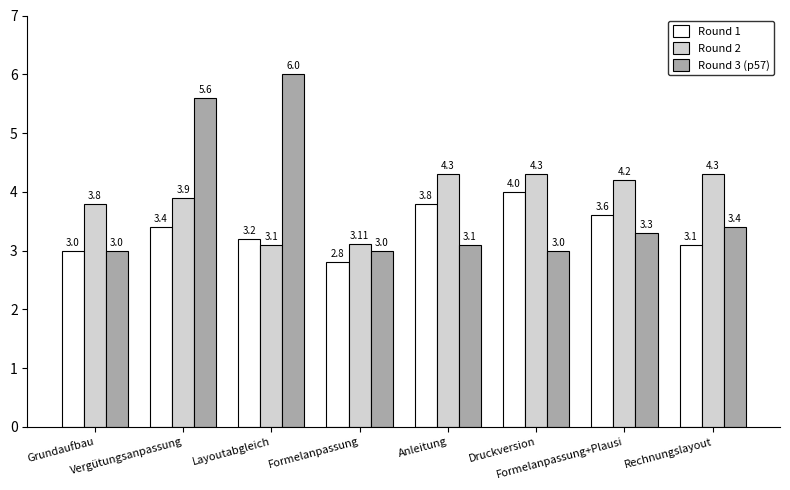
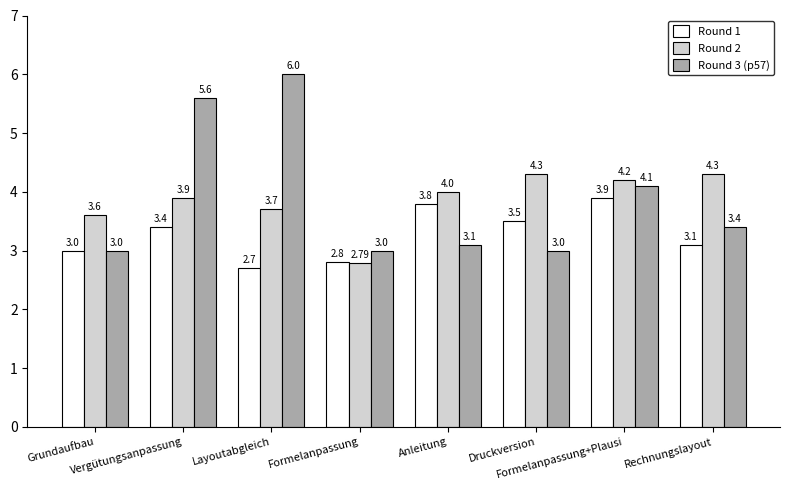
  {
    "Round 1": {
      "Grundaufbau": 3.0,
      "Vergütungsanpassung": 3.4,
-     "Layoutabgleich": 3.2,
+     "Layoutabgleich": 2.7,
      "Formelanpassung": 2.8,
      "Anleitung": 3.8,
-     "Druckversion": 4.0,
-     "Formelanpassung+Plausi": 3.6,
+     "Druckversion": 3.5,
+     "Formelanpassung+Plausi": 3.9,
      "Rechnungslayout": 3.1
    },
    "Round 2": {
-     "Grundaufbau": 3.8,
+     "Grundaufbau": 3.6,
      "Vergütungsanpassung": 3.9,
-     "Layoutabgleich": 3.1,
-     "Formelanpassung": 3.11,
-     "Anleitung": 4.3,
+     "Layoutabgleich": 3.7,
+     "Formelanpassung": 2.79,
+     "Anleitung": 4.0,
      "Druckversion": 4.3,
      "Formelanpassung+Plausi": 4.2,
      "Rechnungslayout": 4.3
    },
    "Round 3 (p57)": {
      "Grundaufbau": 3.0,
      "Vergütungsanpassung": 5.6,
      "Layoutabgleich": 6.0,
      "Formelanpassung": 3.0,
      "Anleitung": 3.1,
      "Druckversion": 3.0,
-     "Formelanpassung+Plausi": 3.3,
+     "Formelanpassung+Plausi": 4.1,
      "Rechnungslayout": 3.4
    }
  }
